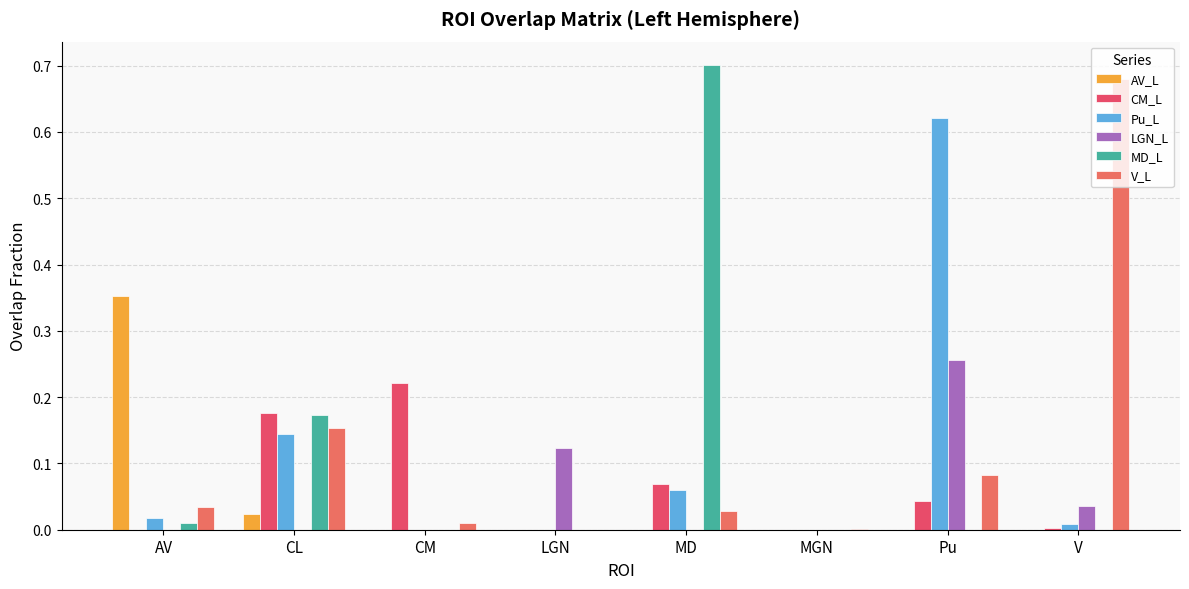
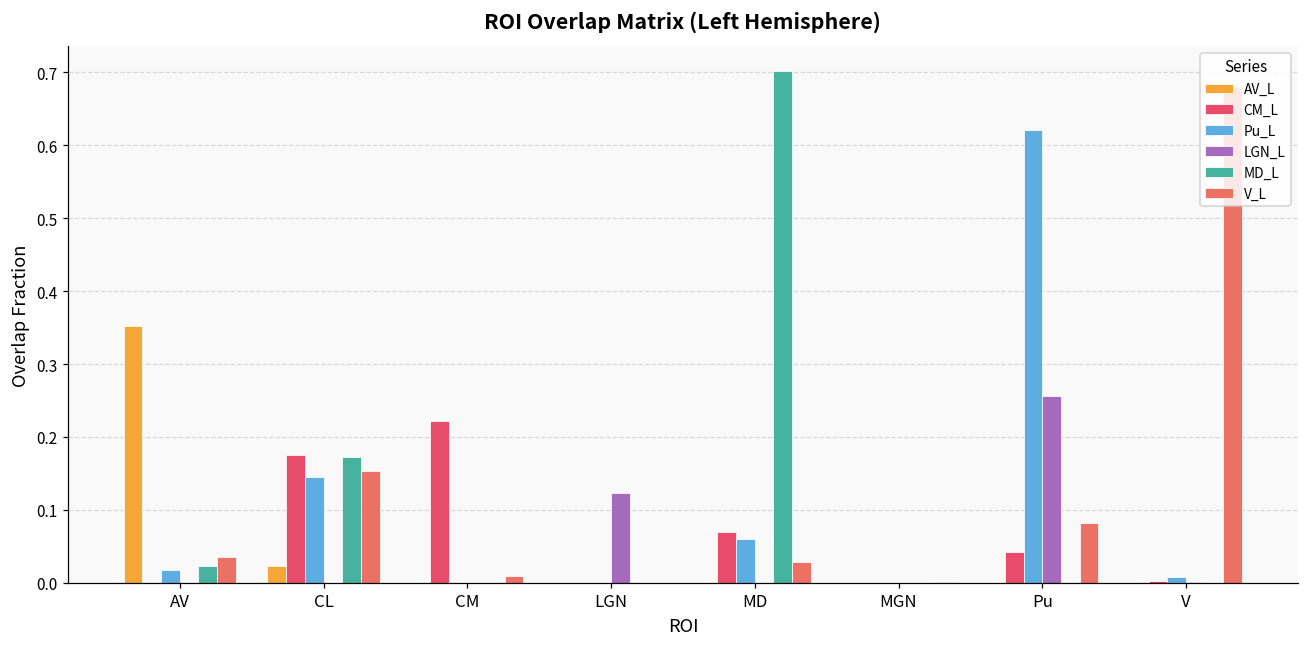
  {
    "AV_L": {
      "AV": 0.35,
      "CL": 0.02,
      "CM": 0.00,
      "LGN": 0.00,
      "MD": 0.00,
      "MGN": 0.00,
      "Pu": 0.00,
      "V": 0.00
    },
    "Pu_L": {
      "AV": 0.02,
      "CL": 0.14,
      "CM": 0.00,
      "LGN": 0.00,
      "MD": 0.06,
      "MGN": 0.00,
      "Pu": 0.62,
      "V": 0.01
    },
    "LGN_L": {
      "AV": 0.00,
      "CL": 0.00,
      "CM": 0.00,
      "LGN": 0.12,
      "MD": 0.00,
      "MGN": 0.00,
      "Pu": 0.26,
-     "V": 0.04
+     "V": 0.00
    },
    "MD_L": {
-     "AV": 0.01,
+     "AV": 0.02,
      "CL": 0.17,
      "CM": 0.00,
      "LGN": 0.00,
      "MD": 0.70,
      "MGN": 0.00,
      "Pu": 0.00,
      "V": 0.00
    }
  }
